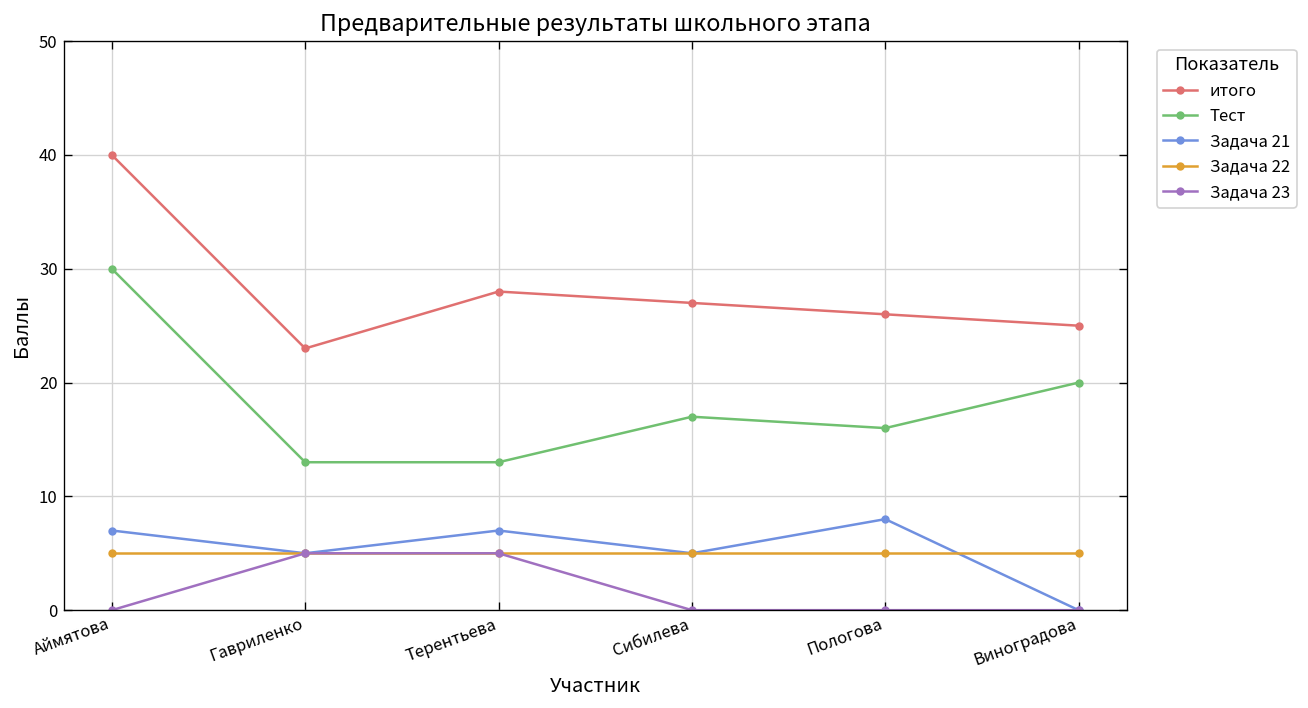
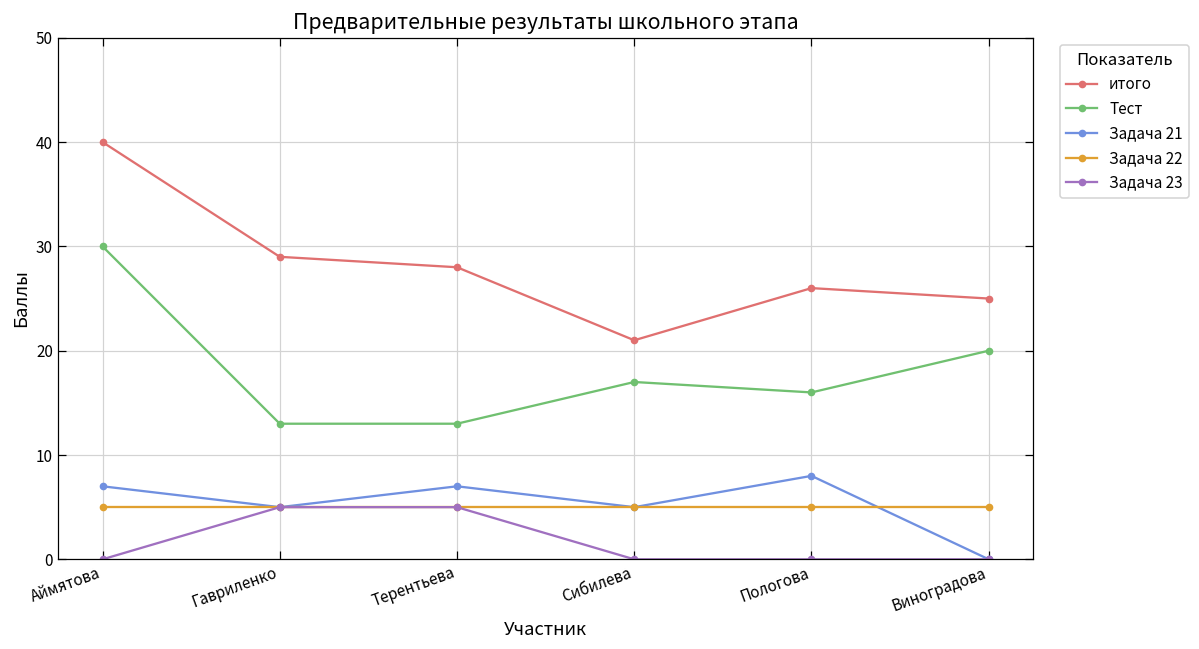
  {
    "итого": {
      "Аймятова": 40,
-     "Гавриленко": 23,
+     "Гавриленко": 29,
      "Терентьева": 28,
-     "Сибилева": 27,
+     "Сибилева": 21,
      "Пологова": 26,
      "Виноградова": 25
    },
    "Тест": {
      "Аймятова": 30,
      "Гавриленко": 13,
      "Терентьева": 13,
      "Сибилева": 17,
      "Пологова": 16,
      "Виноградова": 20
    },
    "Задача 21": {
      "Аймятова": 7,
      "Терентьева": 7,
      "Пологова": 8
    },
    "Задача 22": {
      "Аймятова": 5,
      "Пологова": 5,
      "Виноградова": 5
    },
    "Задача 23": {
      "Аймятова": 0,
      "Сибилева": 0,
      "Пологова": 0
    }
  }
